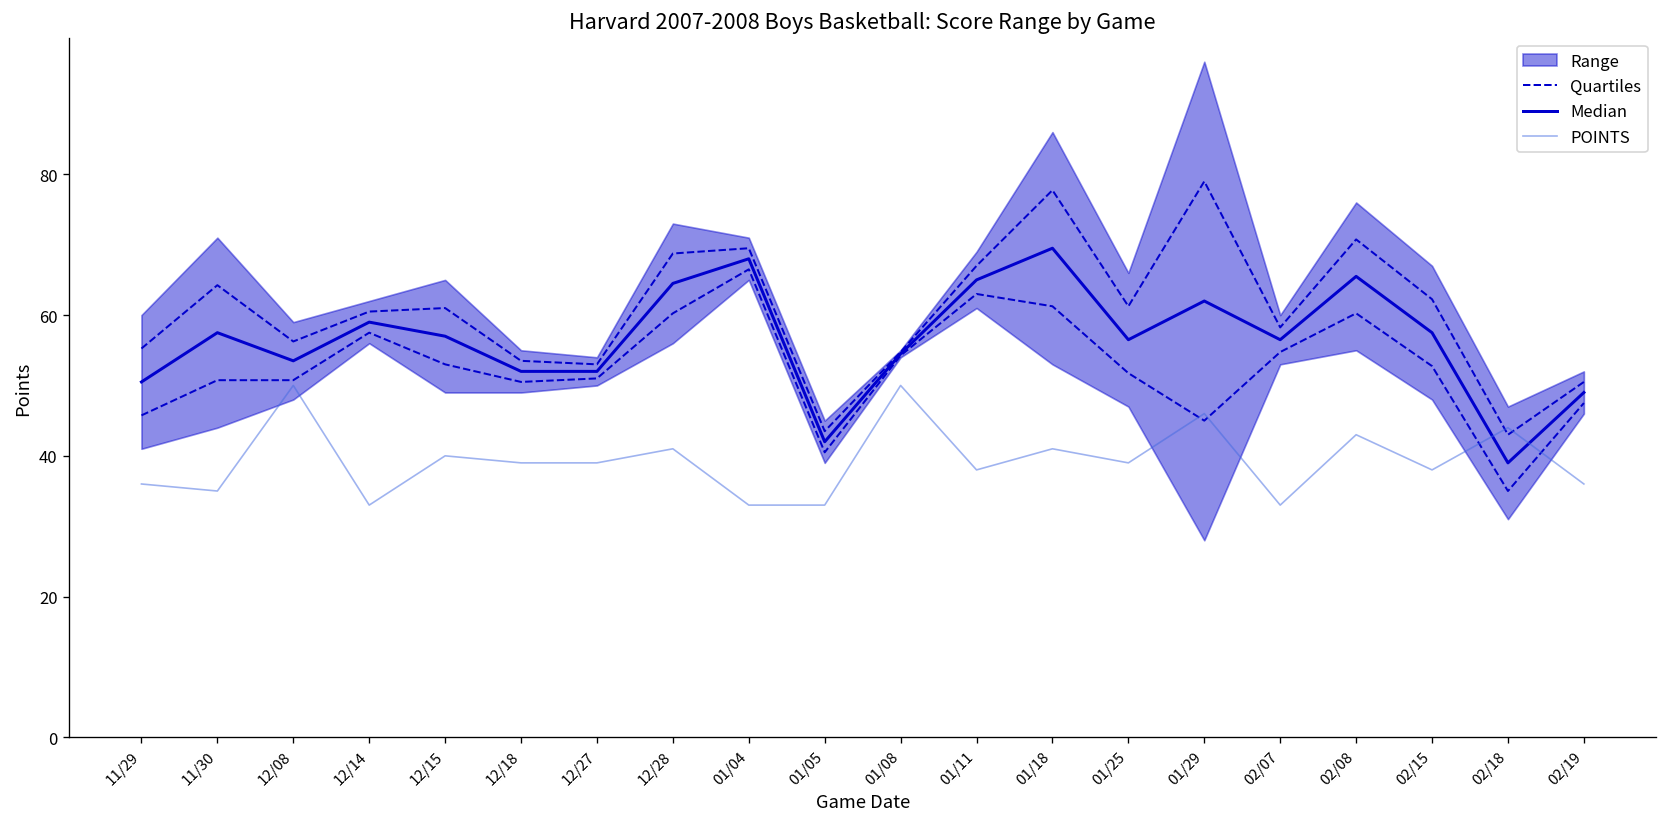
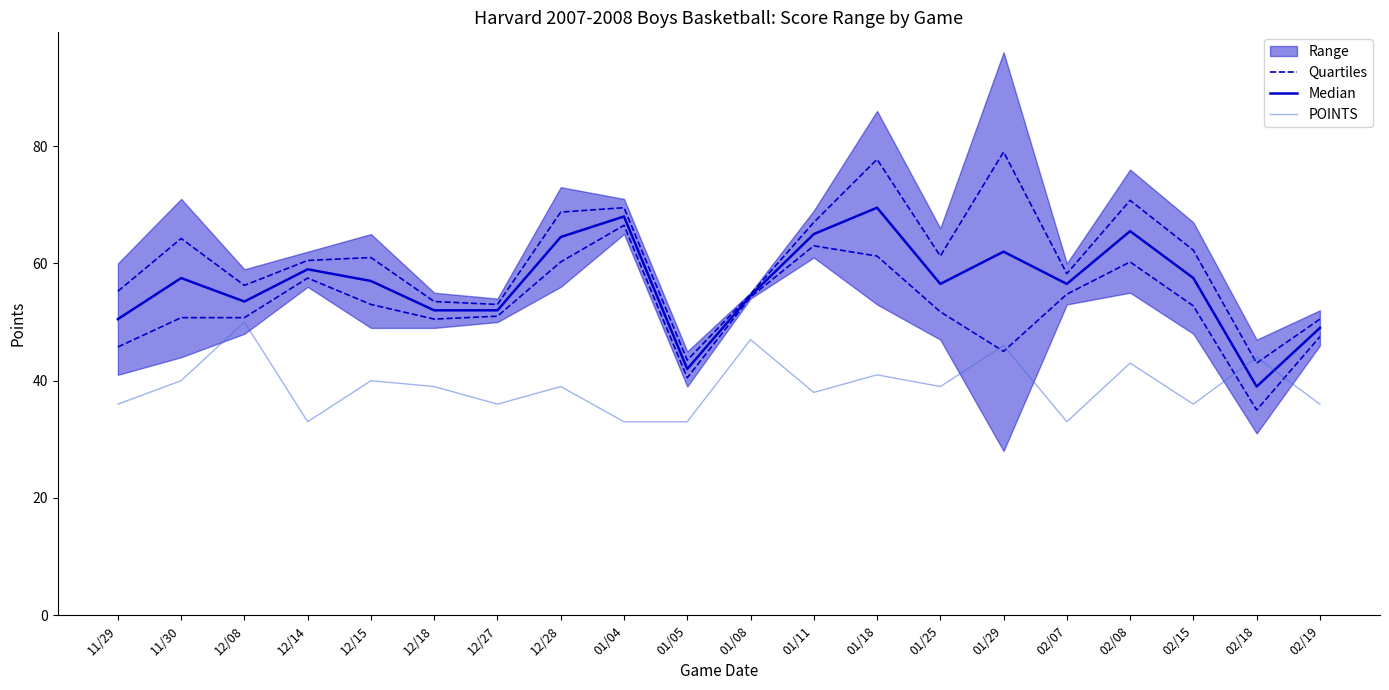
  {
    "POINTS": {
      "11/29": 36,
-     "11/30": 35,
+     "11/30": 40,
      "12/08": 50,
      "12/14": 33,
      "12/15": 40,
      "12/18": 39,
-     "12/27": 39,
-     "12/28": 41,
+     "12/27": 36,
+     "12/28": 39,
      "01/04": 33,
      "01/05": 33,
-     "01/08": 50,
+     "01/08": 47,
      "01/11": 38,
      "01/18": 41,
      "01/25": 39,
      "01/29": 46,
      "02/07": 33,
      "02/08": 43,
-     "02/15": 38,
+     "02/15": 36,
      "02/18": 44,
      "02/19": 36
    }
  }
